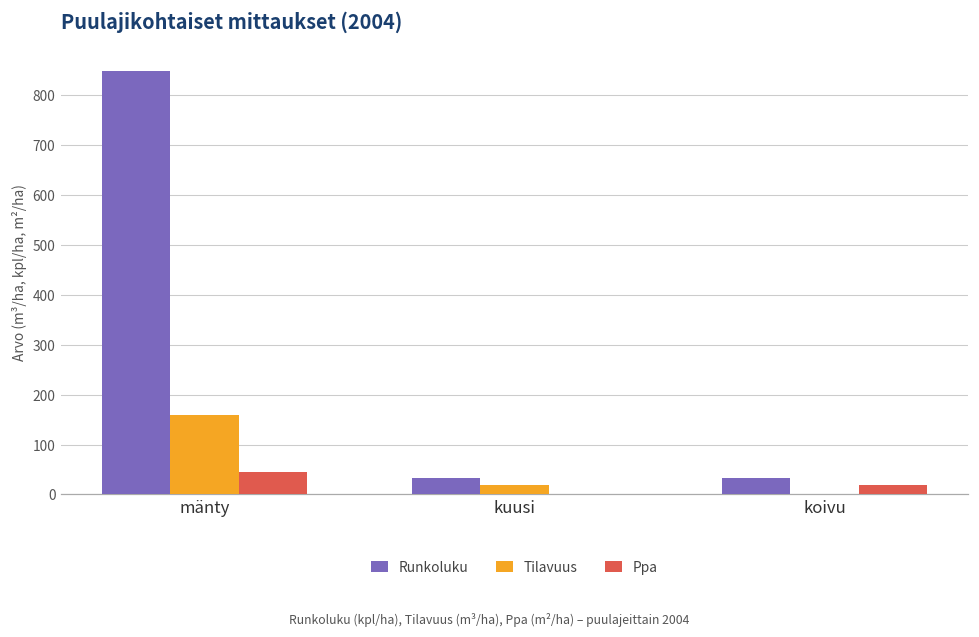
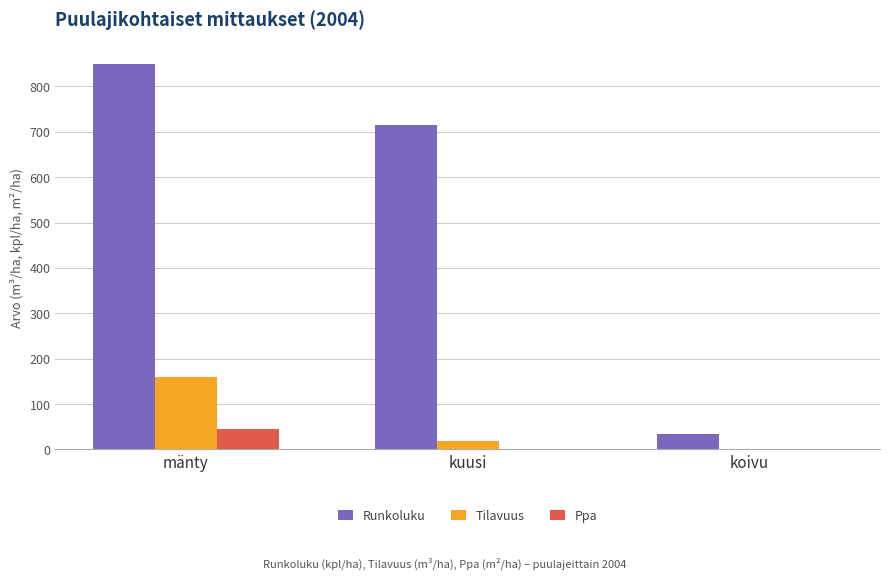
  {
    "Runkoluku": {
      "mänty": 850,
-     "kuusi": 30,
+     "kuusi": 710,
      "koivu": 30
    },
    "Tilavuus": {
      "mänty": 160,
      "kuusi": 20
    },
    "Ppa": {
      "mänty": 40,
-     "koivu": 20
+     "koivu": 0
    }
  }
